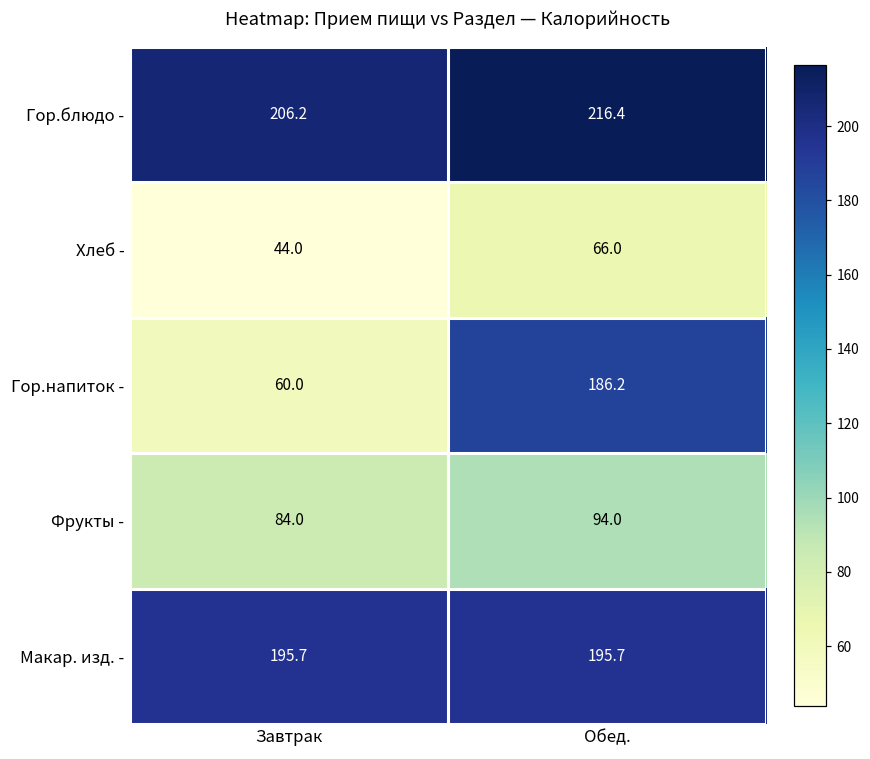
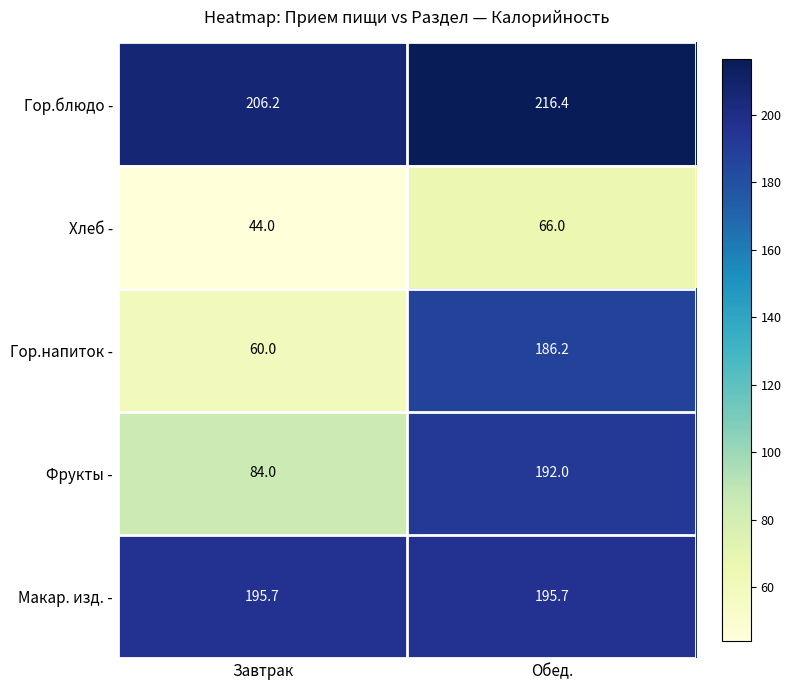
  {
    "Гор.блюдо -": {
      "Завтрак": 206.2,
      "Обед.": 216.4
    },
    "Хлеб -": {
      "Завтрак": 44.0,
      "Обед.": 66.0
    },
    "Гор.напиток -": {
      "Завтрак": 60.0,
      "Обед.": 186.2
    },
    "Фрукты -": {
      "Завтрак": 84.0,
-     "Обед.": 94.0
+     "Обед.": 192.0
    },
    "Макар. изд. -": {
      "Завтрак": 195.7,
      "Обед.": 195.7
    }
  }
